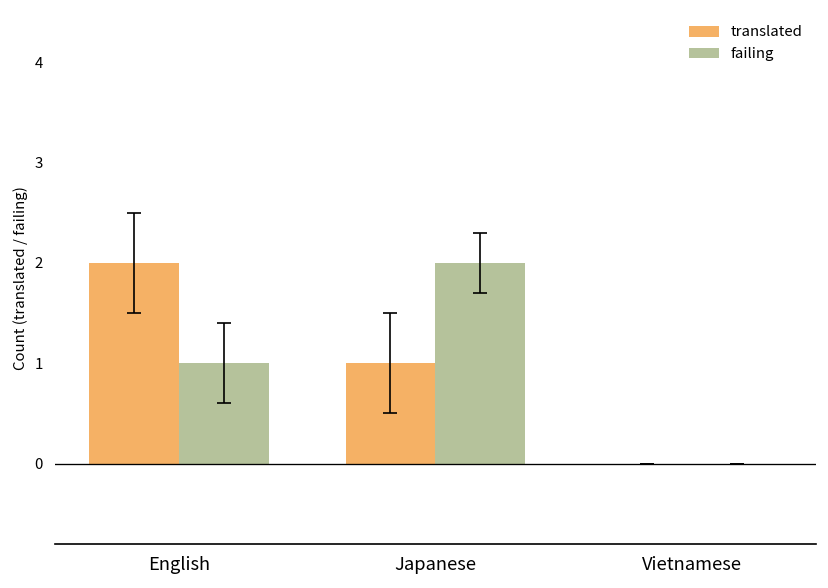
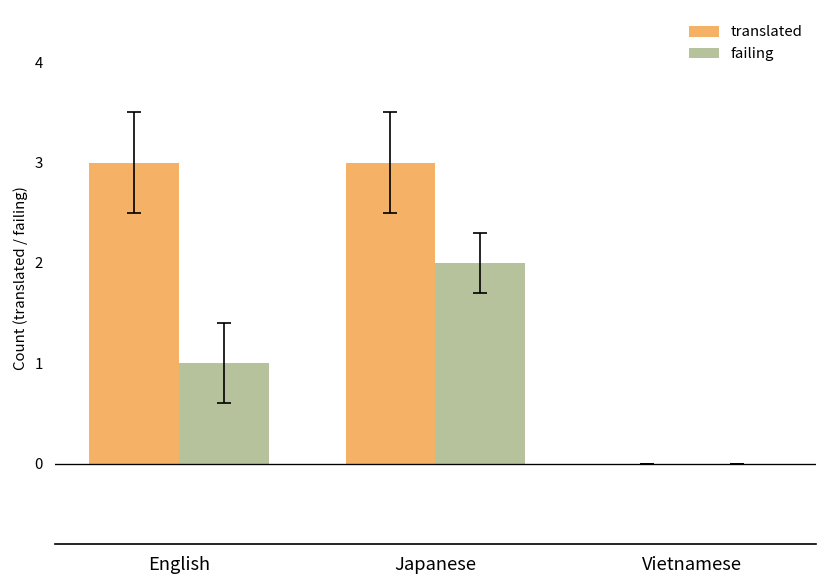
  {
    "translated": {
-     "English": 2,
-     "Japanese": 1,
+     "English": 3,
+     "Japanese": 3,
      "Vietnamese": 0
    },
    "failing": {
      "English": 1,
      "Japanese": 2,
      "Vietnamese": 0
    }
  }
